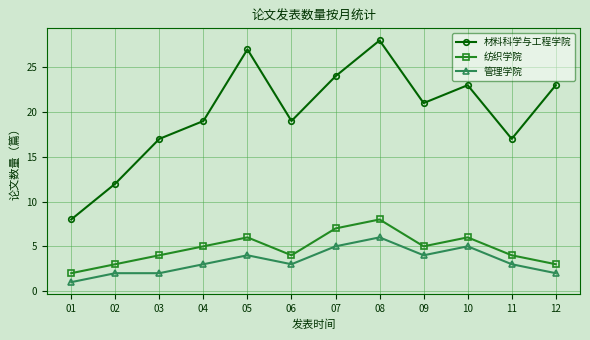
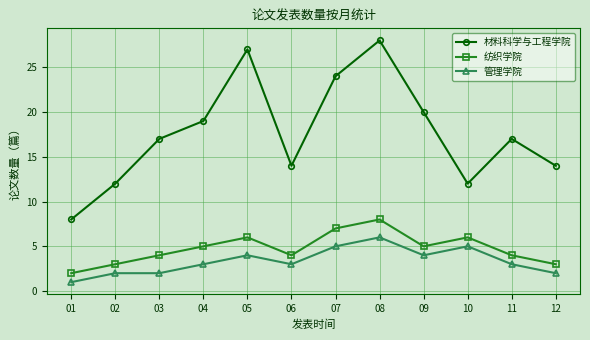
  {
    "材料科学与工程学院": {
      "01": 8,
      "02": 12,
      "03": 17,
      "04": 19,
      "05": 27,
-     "06": 19,
+     "06": 14,
      "07": 24,
      "08": 28,
-     "09": 21,
-     "10": 23,
+     "09": 20,
+     "10": 12,
      "11": 17,
-     "12": 23
+     "12": 14
    }
  }
